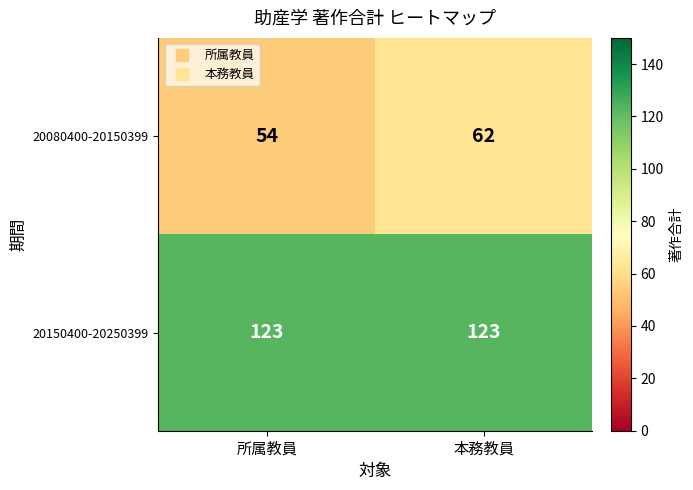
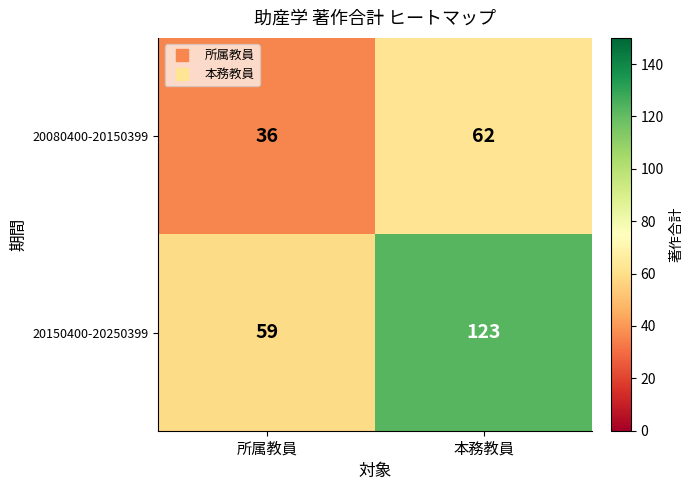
  {
    "20080400-20150399": {
-     "所属教員": 54,
+     "所属教員": 36,
      "本務教員": 62
    },
    "20150400-20250399": {
-     "所属教員": 123,
+     "所属教員": 59,
      "本務教員": 123
    }
  }
